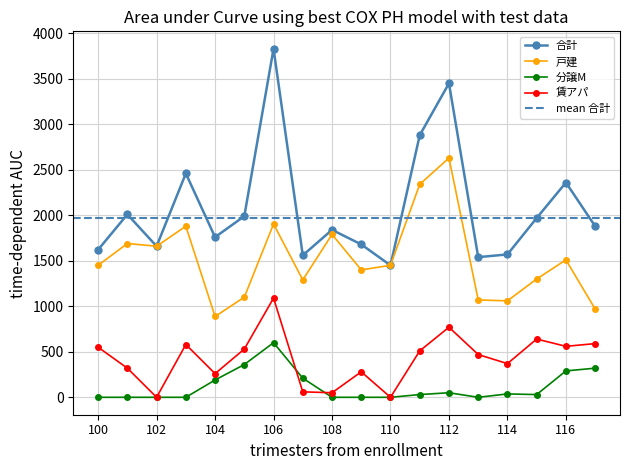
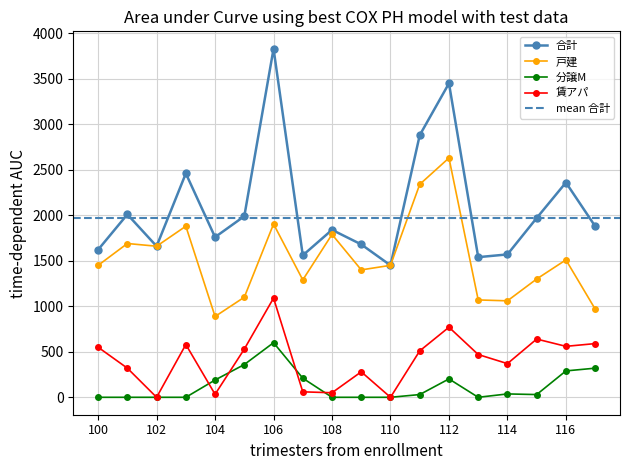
  {
    "合計": {
      "100": 1600,
      "104": 1800,
      "106": 3800,
      "108": 1800,
      "112": 3500,
      "114": 1600,
      "116": 2400
    },
    "戸建": {
      "100": 1500,
      "104": 900,
      "106": 1900,
      "108": 1800,
      "112": 2600,
      "114": 1100,
      "116": 1500
    },
    "分譲M": {
      "100": 0,
      "104": 200,
      "106": 600,
      "108": 0,
-     "112": 100,
+     "112": 200,
      "114": 0,
      "116": 300
    },
    "賃アパ": {
      "100": 600,
-     "104": 300,
+     "104": 0,
      "106": 1100,
      "108": 100,
      "112": 800,
      "114": 400,
      "116": 600
    }
  }
